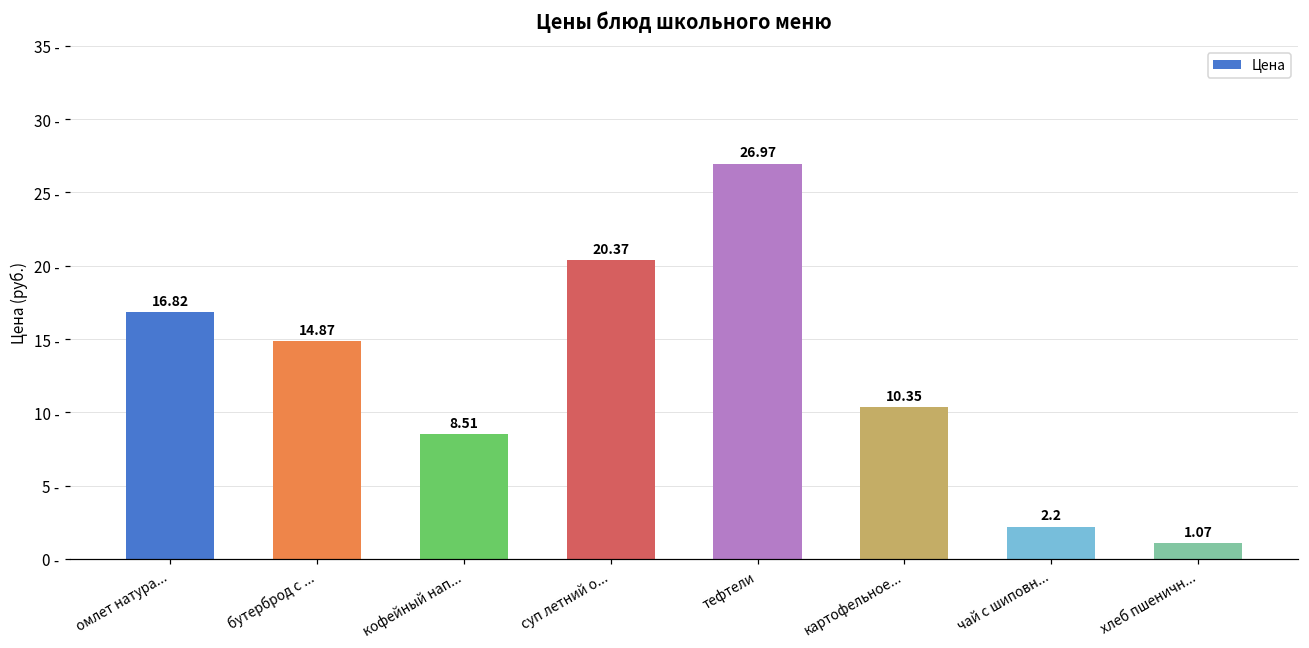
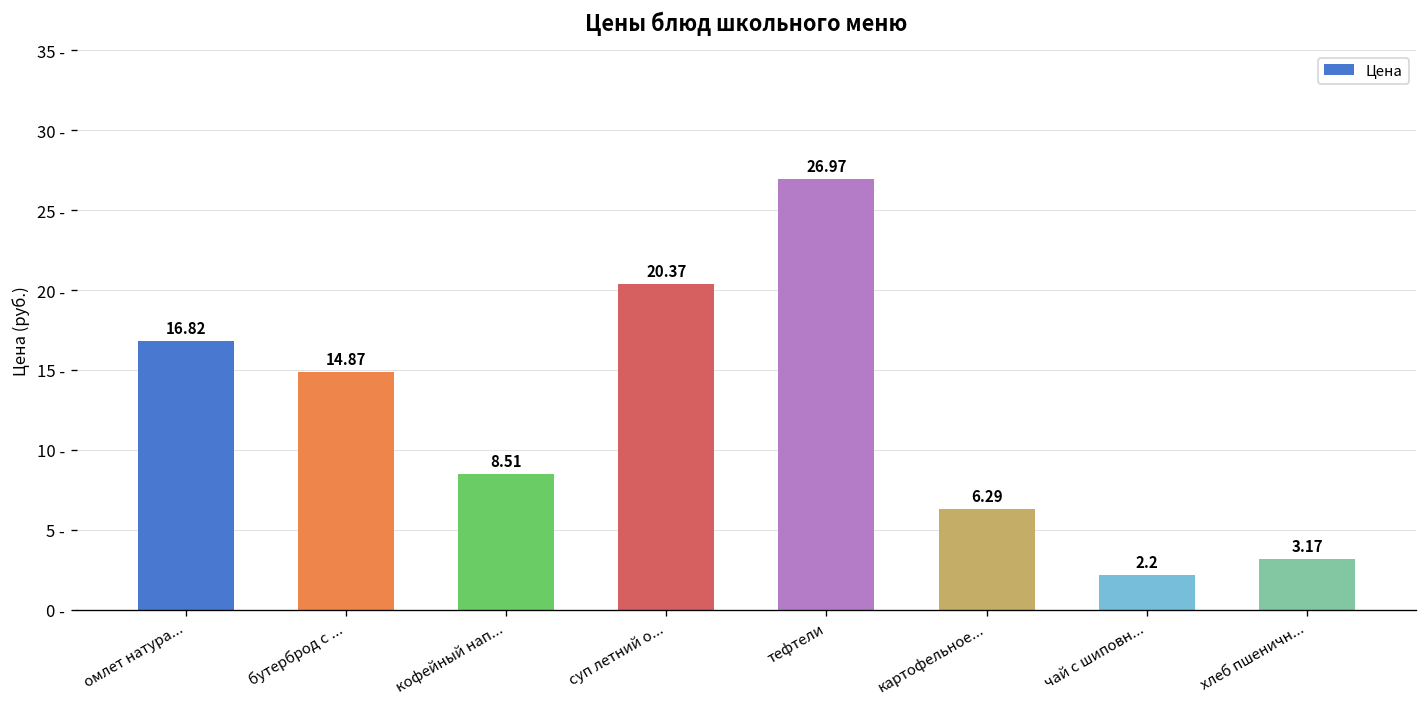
  {
    "омлет натура...": 16.82,
    "бутерброд с ...": 14.87,
    "кофейный нап...": 8.51,
    "суп летний о...": 20.37,
    "тефтели": 26.97,
-   "картофельное...": 10.35,
+   "картофельное...": 6.29,
    "чай с шиповн...": 2.2,
-   "хлеб пшеничн...": 1.07
+   "хлеб пшеничн...": 3.17
  }
